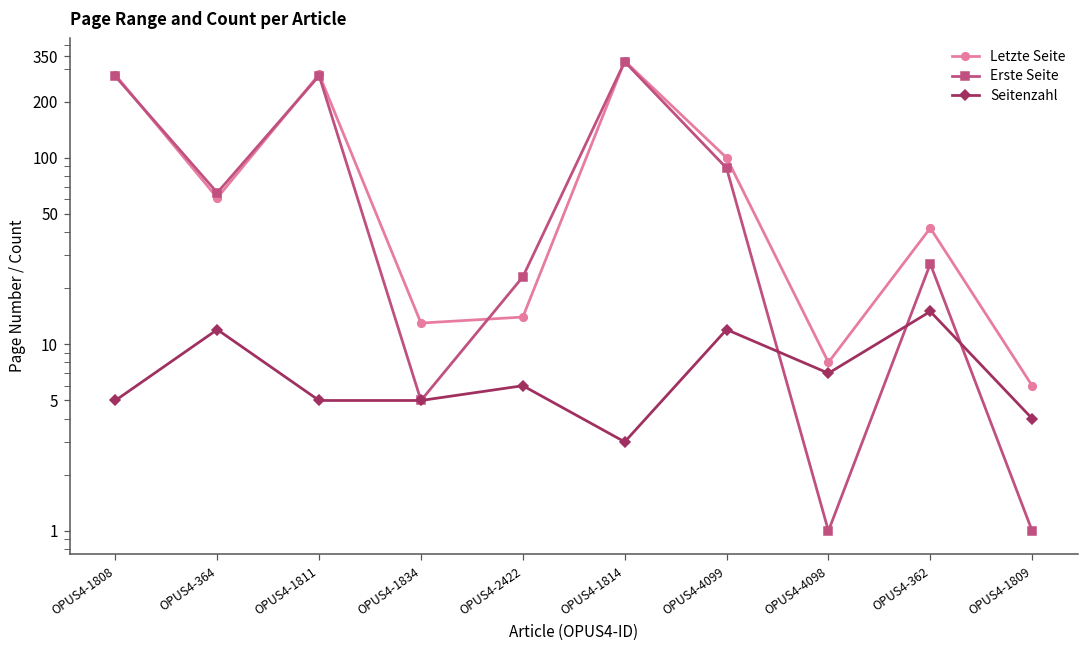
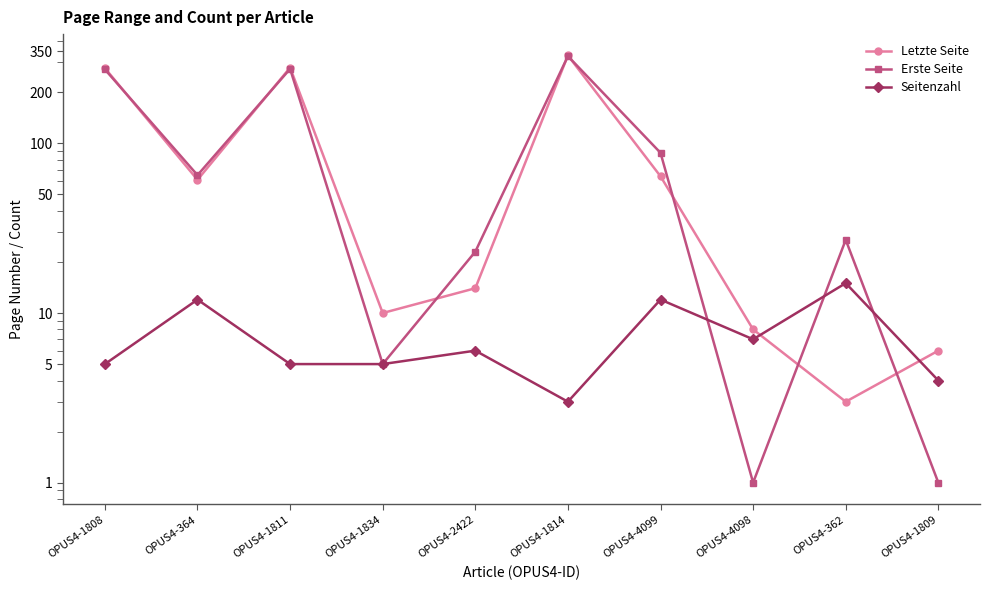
  {
    "Letzte Seite": {
      "OPUS4-364": 61,
-     "OPUS4-1834": 13,
+     "OPUS4-1834": 10,
      "OPUS4-2422": 14,
-     "OPUS4-4099": 100,
+     "OPUS4-4099": 64,
      "OPUS4-4098": 8,
-     "OPUS4-362": 42,
+     "OPUS4-362": 3,
      "OPUS4-1809": 6
    }
  }
